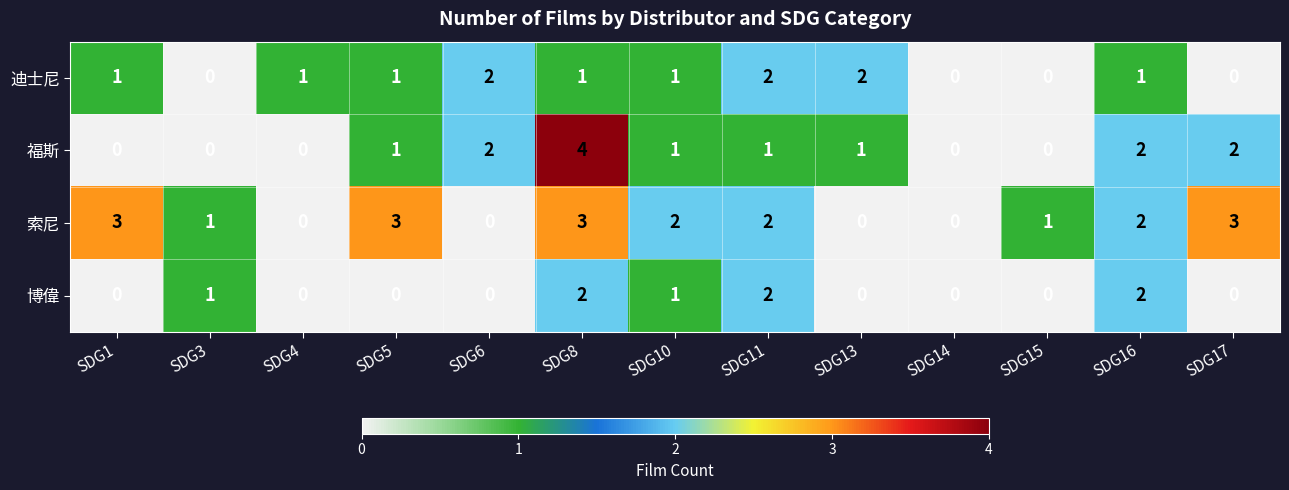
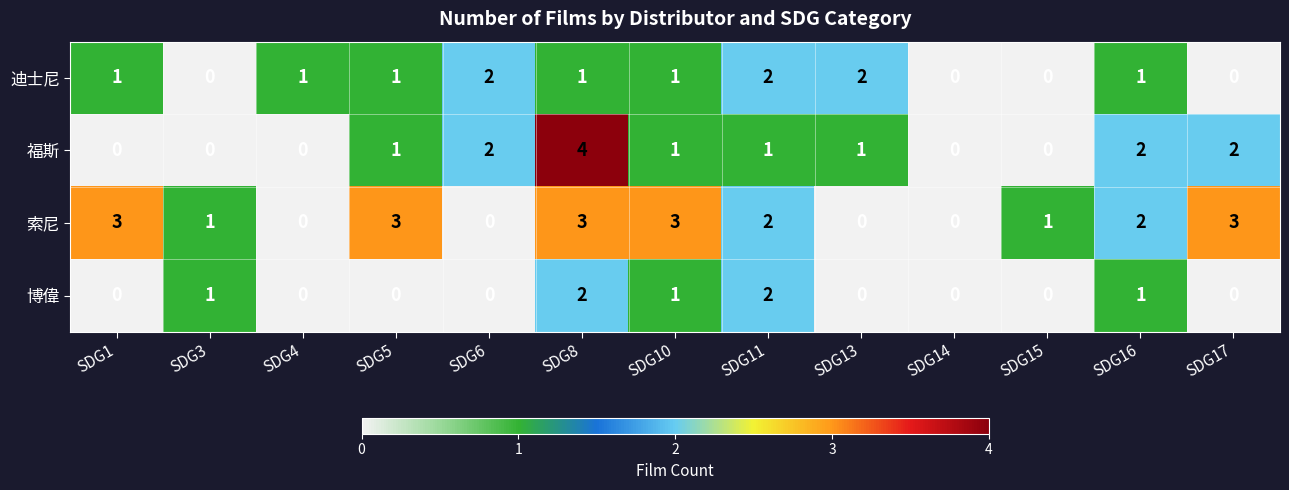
  {
    "迪士尼": {
      "SDG1": 1,
      "SDG4": 1,
      "SDG5": 1,
      "SDG6": 2,
      "SDG8": 1,
      "SDG10": 1,
      "SDG11": 2,
      "SDG13": 2,
      "SDG16": 1
    },
    "福斯": {
      "SDG5": 1,
      "SDG6": 2,
      "SDG8": 4,
      "SDG10": 1,
      "SDG11": 1,
      "SDG13": 1,
      "SDG16": 2,
      "SDG17": 2
    },
    "索尼": {
      "SDG1": 3,
      "SDG3": 1,
      "SDG5": 3,
      "SDG8": 3,
-     "SDG10": 2,
+     "SDG10": 3,
      "SDG11": 2,
      "SDG15": 1,
      "SDG16": 2,
      "SDG17": 3
    },
    "博偉": {
      "SDG3": 1,
      "SDG8": 2,
      "SDG10": 1,
      "SDG11": 2,
-     "SDG16": 2
+     "SDG16": 1
    }
  }
